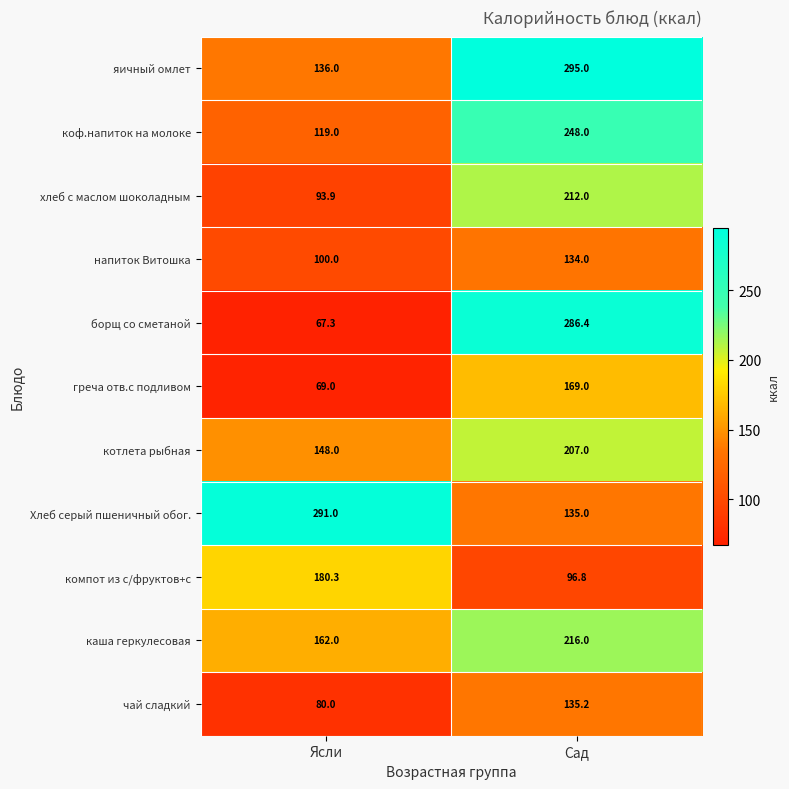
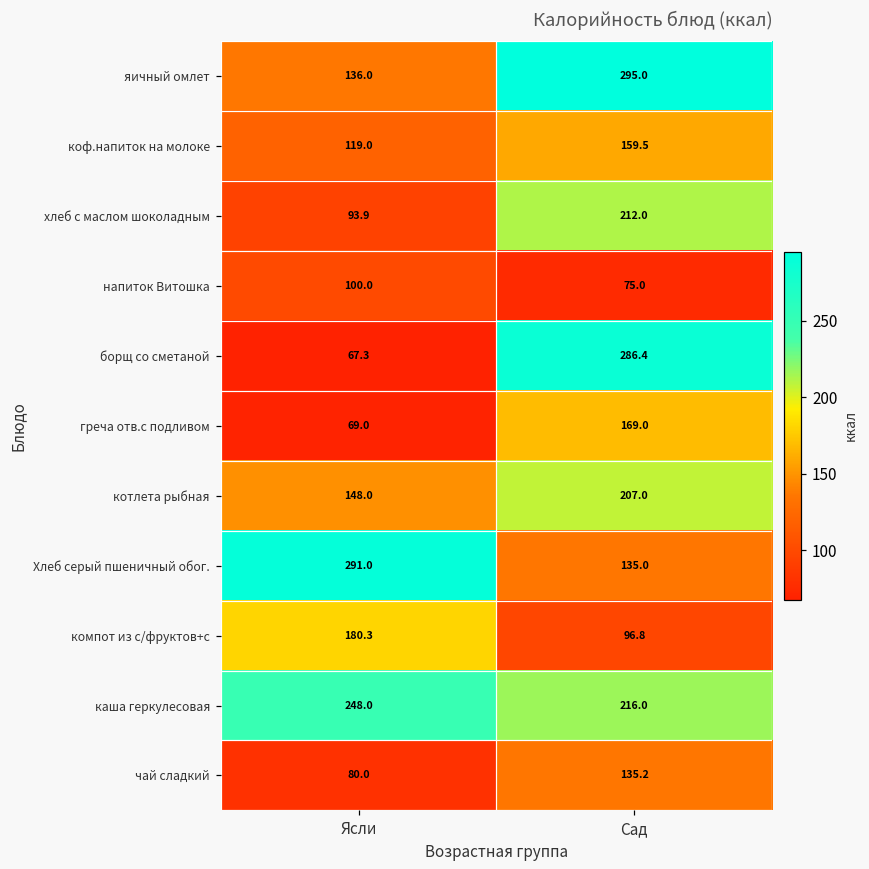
  {
    "яичный омлет": {
      "Ясли": 136.0,
      "Сад": 295.0
    },
    "коф.напиток на молоке": {
      "Ясли": 119.0,
-     "Сад": 248.0
+     "Сад": 159.5
    },
    "хлеб с маслом шоколадным": {
      "Ясли": 93.9,
      "Сад": 212.0
    },
    "напиток Витошка": {
      "Ясли": 100.0,
-     "Сад": 134.0
+     "Сад": 75.0
    },
    "борщ со сметаной": {
      "Ясли": 67.3,
      "Сад": 286.4
    },
    "греча отв.с подливом": {
      "Ясли": 69.0,
      "Сад": 169.0
    },
    "котлета рыбная": {
      "Ясли": 148.0,
      "Сад": 207.0
    },
    "Хлеб серый пшеничный обог.": {
      "Ясли": 291.0,
      "Сад": 135.0
    },
    "компот из с/фруктов+с": {
      "Ясли": 180.3,
      "Сад": 96.8
    },
    "каша геркулесовая": {
-     "Ясли": 162.0,
+     "Ясли": 248.0,
      "Сад": 216.0
    },
    "чай сладкий": {
      "Ясли": 80.0,
      "Сад": 135.2
    }
  }
